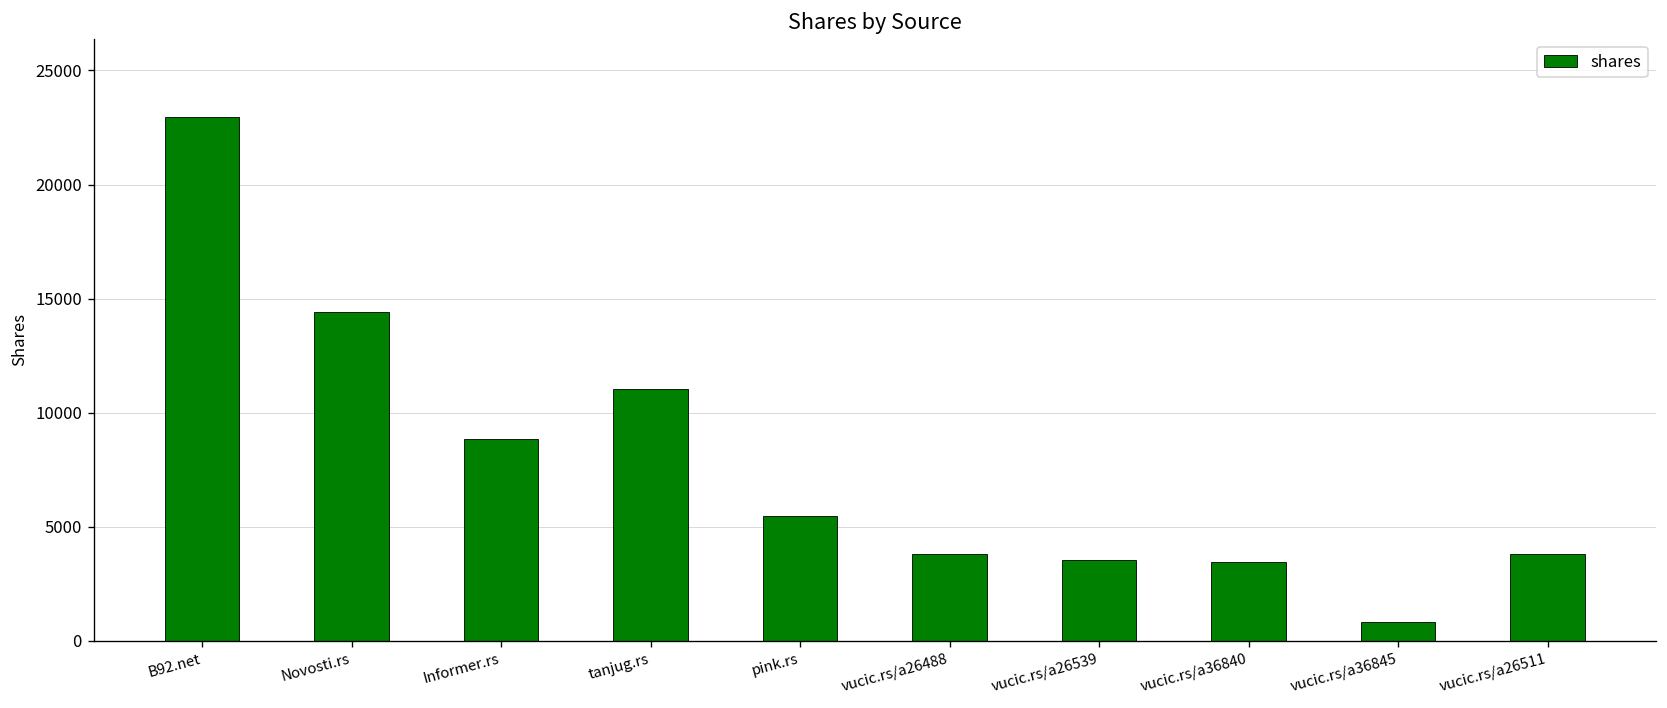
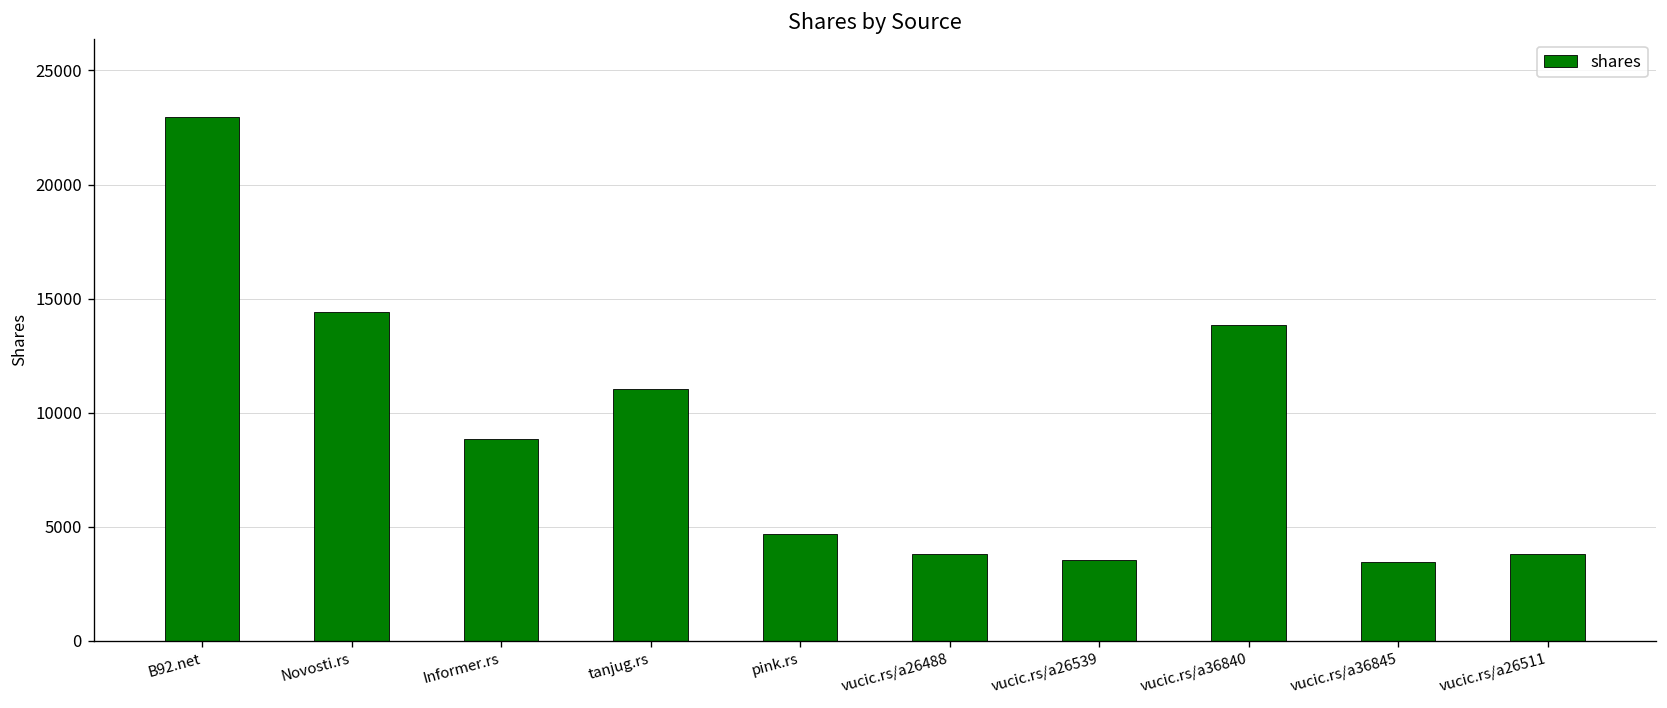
  {
    "B92.net": 22900,
    "Novosti.rs": 14400,
    "Informer.rs": 8900,
    "tanjug.rs": 11000,
-   "pink.rs": 5500,
+   "pink.rs": 4700,
    "vucic.rs/a26488": 3800,
    "vucic.rs/a26539": 3600,
-   "vucic.rs/a36840": 3500,
-   "vucic.rs/a36845": 800,
+   "vucic.rs/a36840": 13900,
+   "vucic.rs/a36845": 3500,
    "vucic.rs/a26511": 3800
  }
